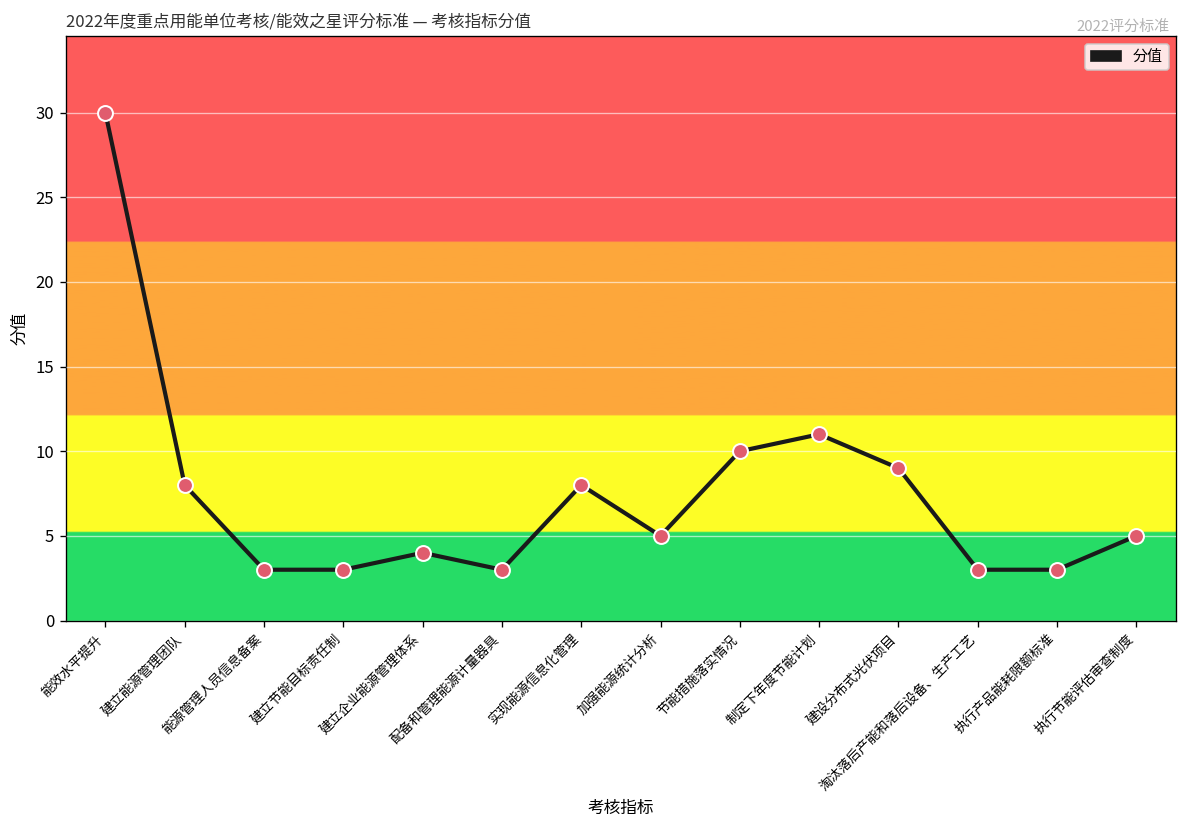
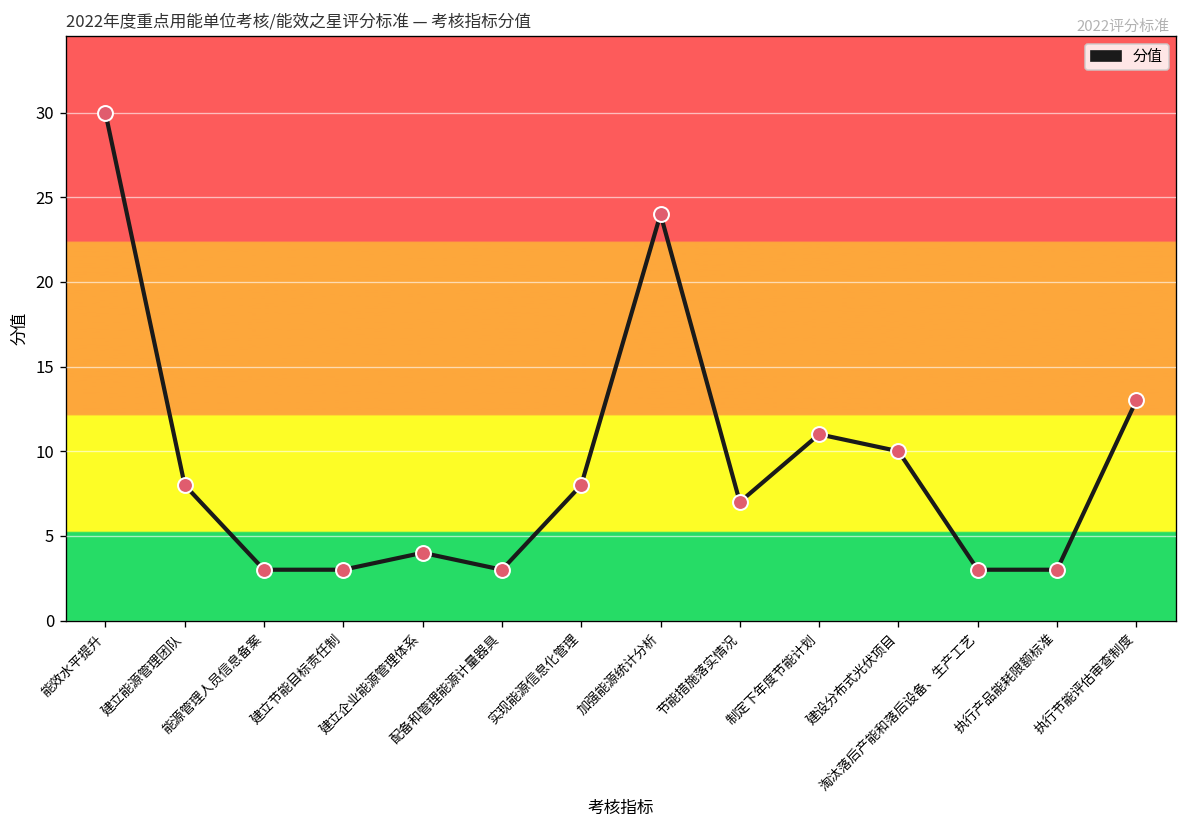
  {
    "能效水平提升": 30,
    "建立能源管理团队": 8,
    "能源管理人员信息备案": 3,
    "建立节能目标责任制": 3,
    "建立企业能源管理体系": 4,
    "配备和管理能源计量器具": 3,
    "实现能源信息化管理": 8,
-   "加强能源统计分析": 5,
-   "节能措施落实情况": 10,
+   "加强能源统计分析": 24,
+   "节能措施落实情况": 7,
    "制定下年度节能计划": 11,
-   "建设分布式光伏项目": 9,
+   "建设分布式光伏项目": 10,
    "淘汰落后产能和落后设备、生产工艺": 3,
    "执行产品能耗限额标准": 3,
-   "执行节能评估审查制度": 5
+   "执行节能评估审查制度": 13
  }
